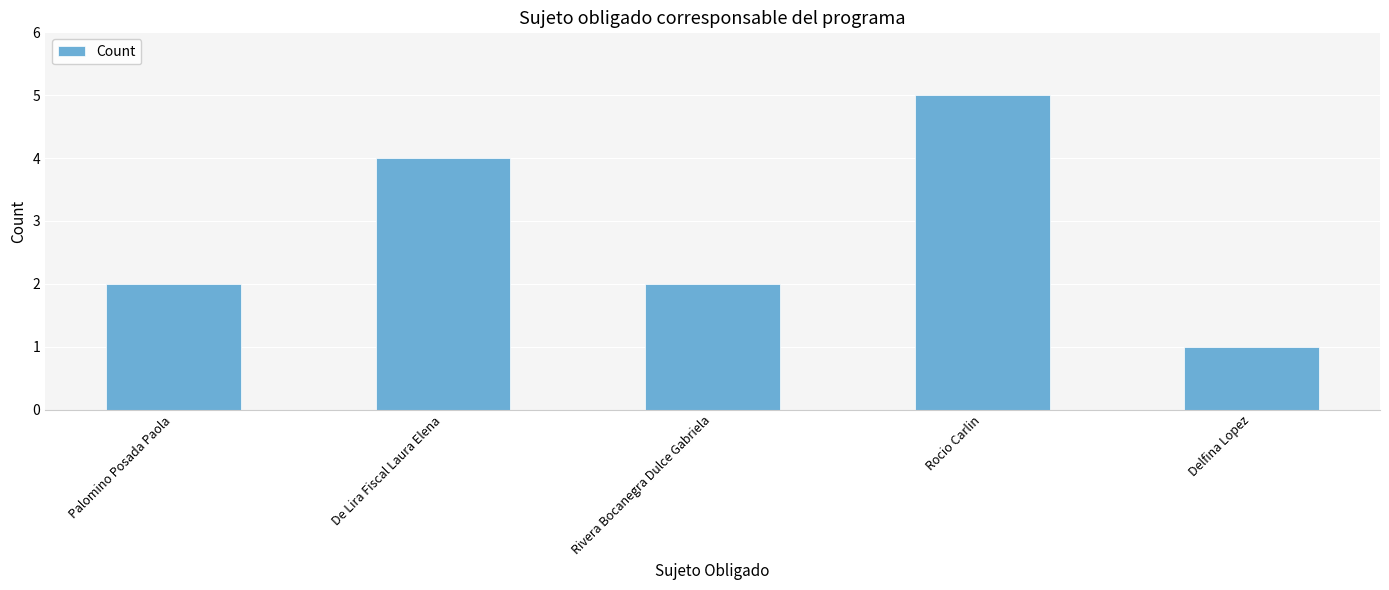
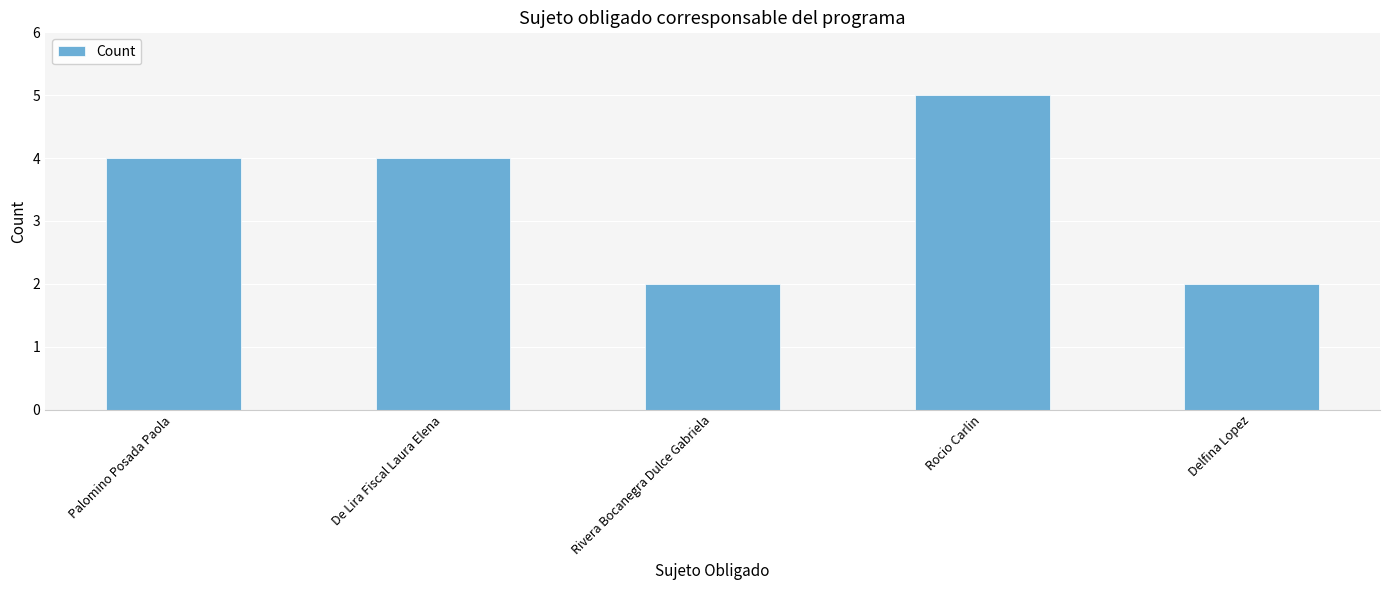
  {
-   "Palomino Posada Paola": 2,
+   "Palomino Posada Paola": 4,
    "De Lira Fiscal Laura Elena": 4,
    "Rivera Bocanegra Dulce Gabriela": 2,
    "Rocio Carlin": 5,
-   "Delfina Lopez": 1
+   "Delfina Lopez": 2
  }
